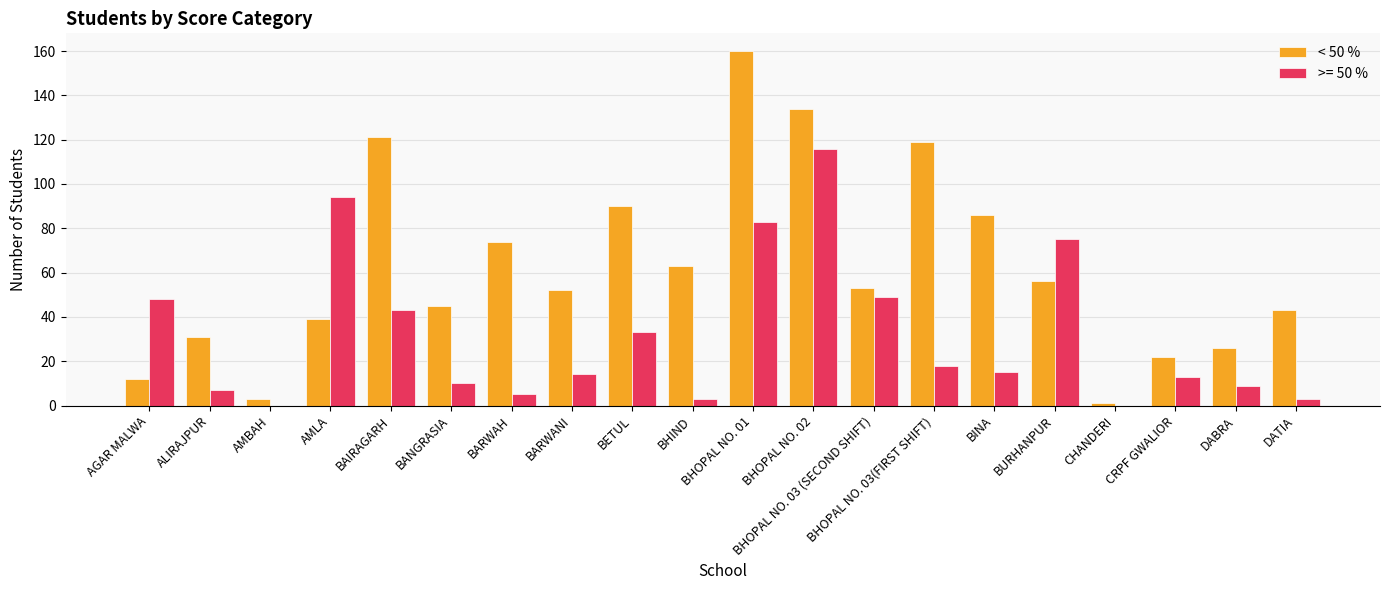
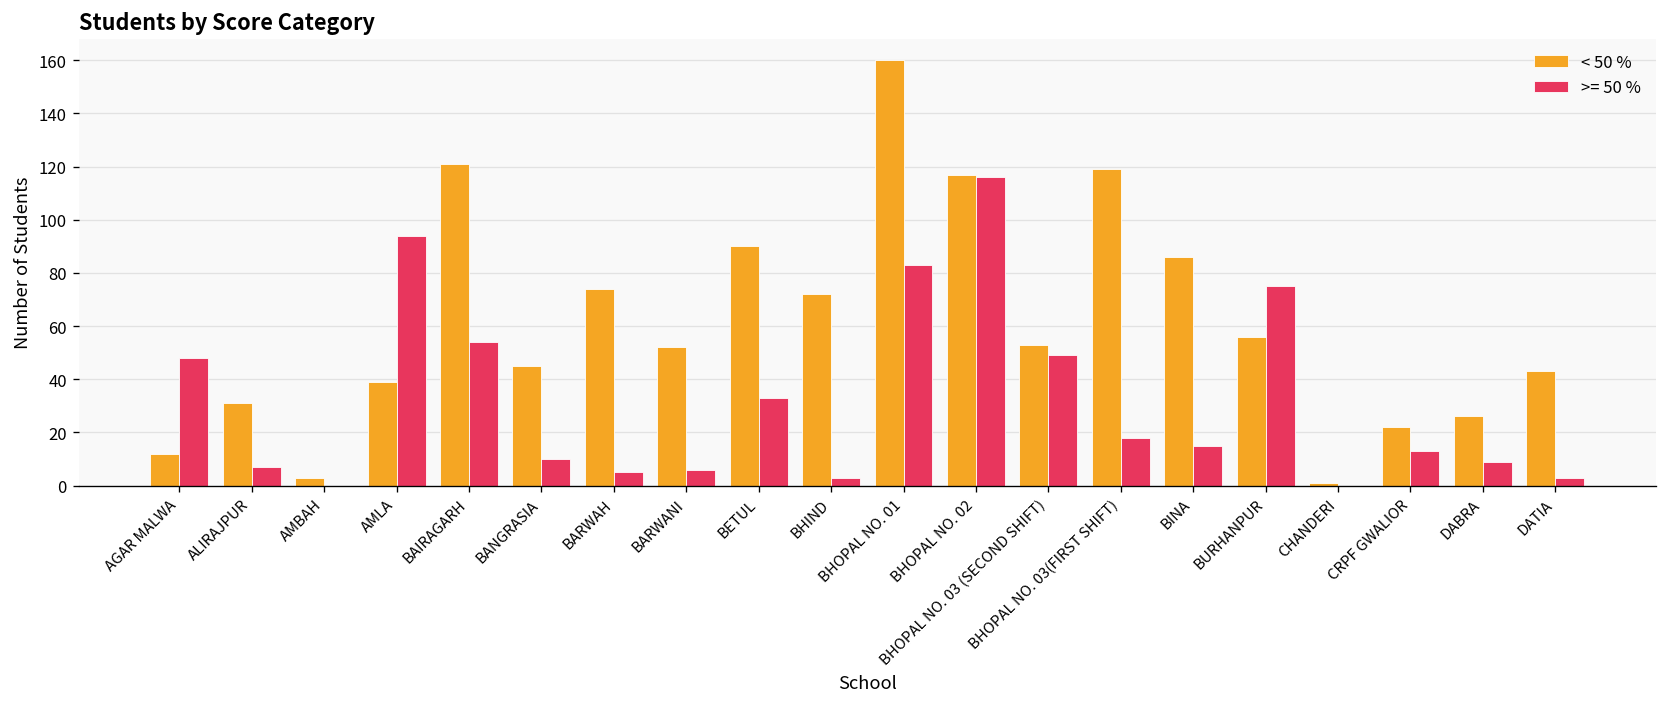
  {
    "< 50 %": {
      "AGAR MALWA": 12,
      "ALIRAJPUR": 31,
      "AMBAH": 3,
      "AMLA": 39,
      "BAIRAGARH": 121,
      "BANGRASIA": 45,
      "BARWAH": 74,
      "BARWANI": 52,
      "BETUL": 90,
-     "BHIND": 63,
+     "BHIND": 72,
      "BHOPAL NO. 01": 160,
-     "BHOPAL NO. 02": 134,
+     "BHOPAL NO. 02": 117,
      "BHOPAL NO. 03 (SECOND SHIFT)": 53,
      "BHOPAL NO. 03(FIRST SHIFT)": 119,
      "BINA": 86,
      "BURHANPUR": 56,
      "CRPF GWALIOR": 22,
      "DABRA": 26,
      "DATIA": 43
    },
    ">= 50 %": {
      "AGAR MALWA": 48,
      "ALIRAJPUR": 7,
      "AMBAH": 0,
      "AMLA": 94,
-     "BAIRAGARH": 43,
+     "BAIRAGARH": 54,
      "BANGRASIA": 10,
      "BARWAH": 5,
-     "BARWANI": 14,
+     "BARWANI": 6,
      "BETUL": 33,
      "BHIND": 3,
      "BHOPAL NO. 01": 83,
      "BHOPAL NO. 02": 116,
      "BHOPAL NO. 03 (SECOND SHIFT)": 49,
      "BHOPAL NO. 03(FIRST SHIFT)": 18,
      "BINA": 15,
      "BURHANPUR": 75,
      "CHANDERI": 0,
      "CRPF GWALIOR": 13,
      "DABRA": 9,
      "DATIA": 3
    }
  }
